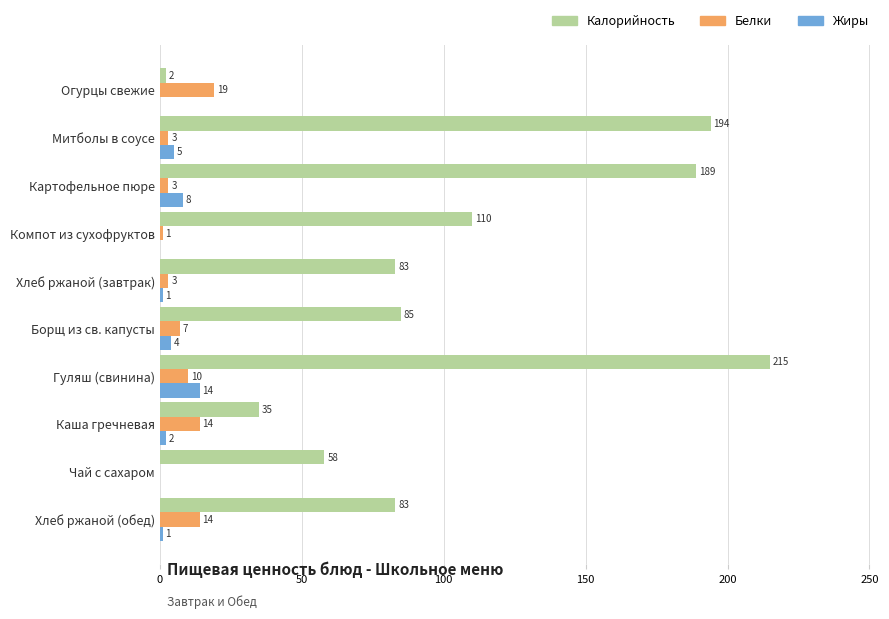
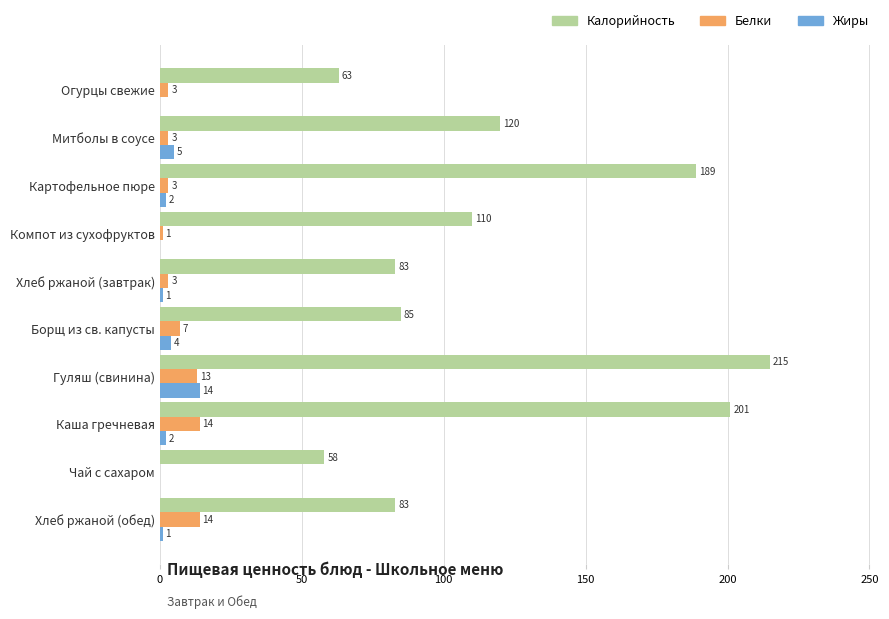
  {
    "Калорийность": {
-     "Огурцы свежие": 2,
-     "Митболы в соусе": 194,
+     "Огурцы свежие": 63,
+     "Митболы в соусе": 120,
      "Картофельное пюре": 189,
      "Компот из сухофруктов": 110,
      "Хлеб ржаной (завтрак)": 83,
      "Борщ из св. капусты": 85,
      "Гуляш (свинина)": 215,
-     "Каша гречневая": 35,
+     "Каша гречневая": 201,
      "Чай с сахаром": 58,
      "Хлеб ржаной (обед)": 83
    },
    "Белки": {
-     "Огурцы свежие": 19,
+     "Огурцы свежие": 3,
      "Митболы в соусе": 3,
      "Картофельное пюре": 3,
      "Компот из сухофруктов": 1,
      "Хлеб ржаной (завтрак)": 3,
      "Борщ из св. капусты": 7,
-     "Гуляш (свинина)": 10,
+     "Гуляш (свинина)": 13,
      "Каша гречневая": 14,
      "Хлеб ржаной (обед)": 14
    },
    "Жиры": {
      "Митболы в соусе": 5,
-     "Картофельное пюре": 8,
+     "Картофельное пюре": 2,
      "Хлеб ржаной (завтрак)": 1,
      "Борщ из св. капусты": 4,
      "Гуляш (свинина)": 14,
      "Каша гречневая": 2,
      "Хлеб ржаной (обед)": 1
    }
  }
